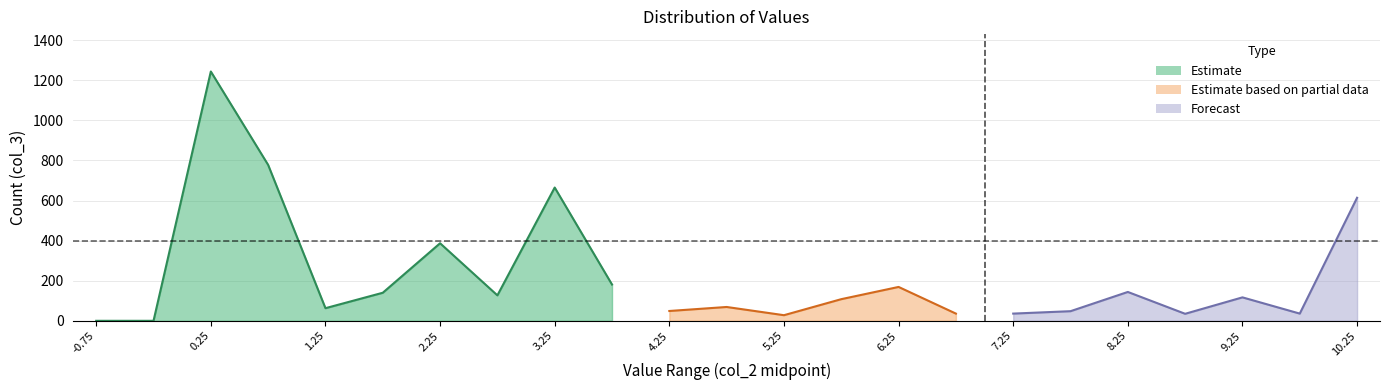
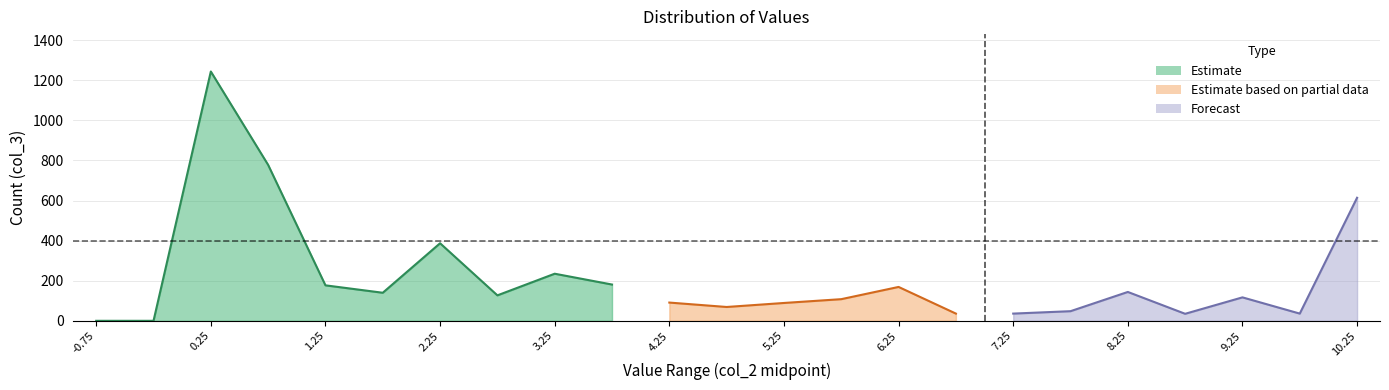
  {
    "Estimate": {
      "-0.75": 0,
      "0.25": 1240,
-     "1.25": 60,
+     "1.25": 180,
      "2.25": 390,
-     "3.25": 670
+     "3.25": 240
    },
    "Estimate based on partial data": {
-     "4.25": 50,
-     "5.25": 30,
+     "4.25": 90,
+     "5.25": 90,
      "6.25": 170
    },
    "Forecast": {
      "7.25": 40,
      "8.25": 140,
      "9.25": 120,
      "10.25": 610
    }
  }
